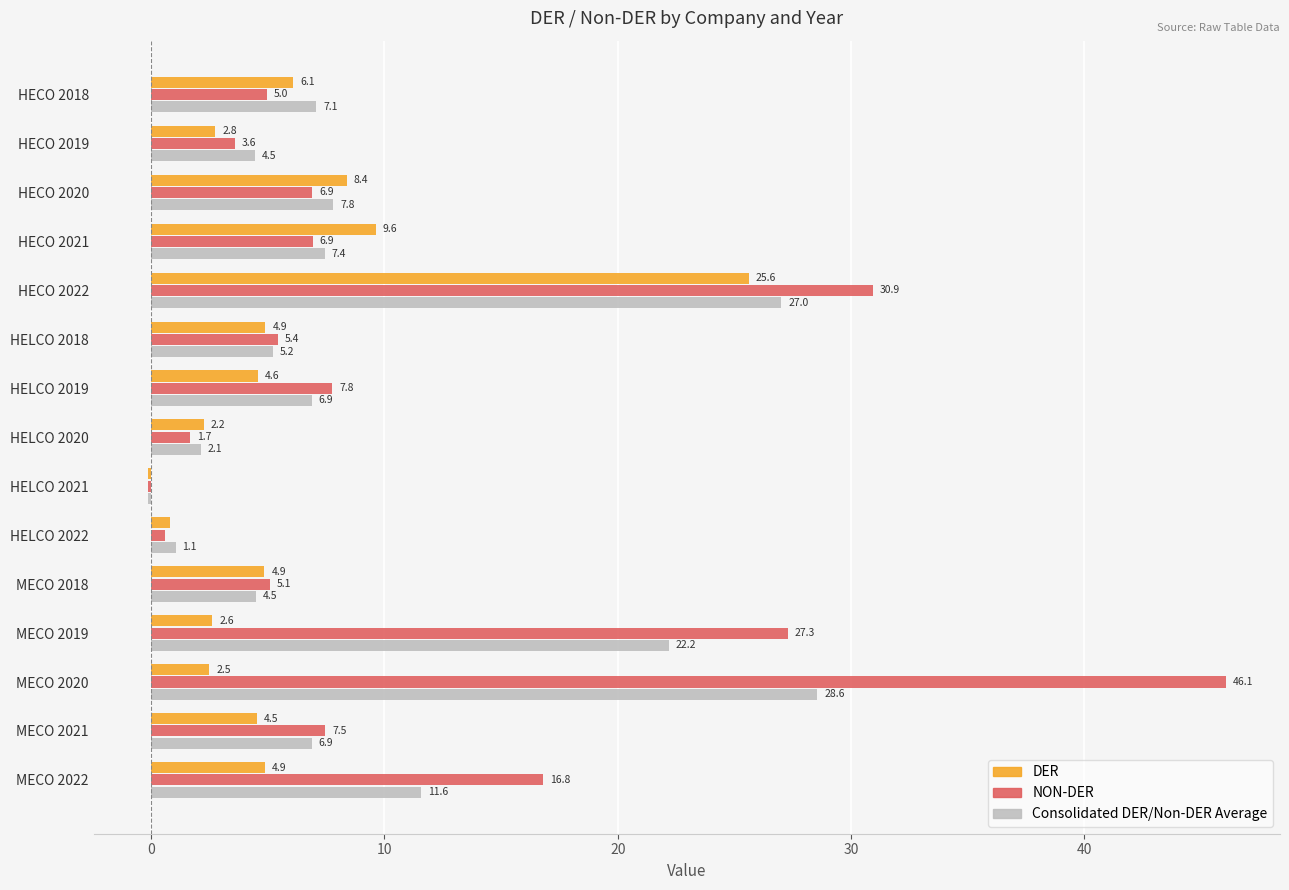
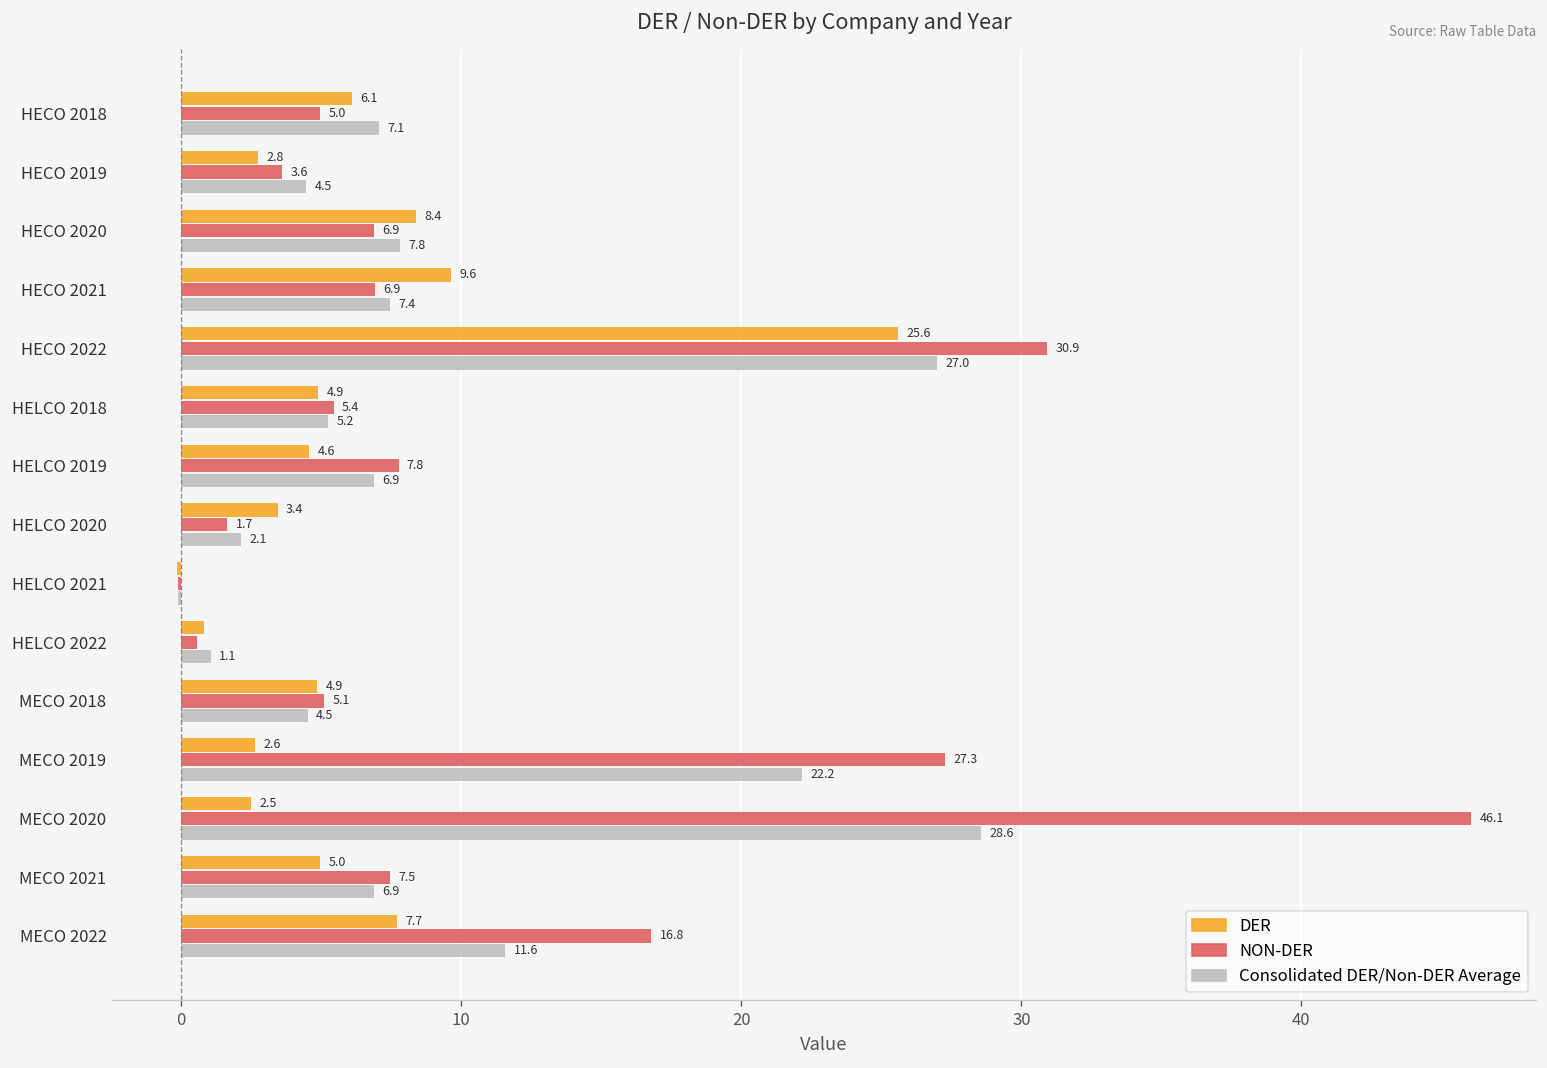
  {
    "DER": {
      "HECO 2018": 6.1,
      "HECO 2019": 2.8,
      "HECO 2020": 8.4,
      "HECO 2021": 9.6,
      "HECO 2022": 25.6,
      "HELCO 2018": 4.9,
      "HELCO 2019": 4.6,
-     "HELCO 2020": 2.2,
+     "HELCO 2020": 3.4,
      "MECO 2018": 4.9,
      "MECO 2019": 2.6,
      "MECO 2020": 2.5,
-     "MECO 2021": 4.5,
-     "MECO 2022": 4.9
+     "MECO 2021": 5.0,
+     "MECO 2022": 7.7
    },
    "NON-DER": {
      "HECO 2018": 5.0,
      "HECO 2019": 3.6,
      "HECO 2020": 6.9,
      "HECO 2021": 6.9,
      "HECO 2022": 30.9,
      "HELCO 2018": 5.4,
      "HELCO 2019": 7.8,
      "HELCO 2020": 1.7,
      "MECO 2018": 5.1,
      "MECO 2019": 27.3,
      "MECO 2020": 46.1,
      "MECO 2021": 7.5,
      "MECO 2022": 16.8
    },
    "Consolidated DER/Non-DER Average": {
      "HECO 2018": 7.1,
      "HECO 2019": 4.5,
      "HECO 2020": 7.8,
      "HECO 2021": 7.4,
      "HECO 2022": 27.0,
      "HELCO 2018": 5.2,
      "HELCO 2019": 6.9,
      "HELCO 2020": 2.1,
      "HELCO 2022": 1.1,
      "MECO 2018": 4.5,
      "MECO 2019": 22.2,
      "MECO 2020": 28.6,
      "MECO 2021": 6.9,
      "MECO 2022": 11.6
    }
  }
